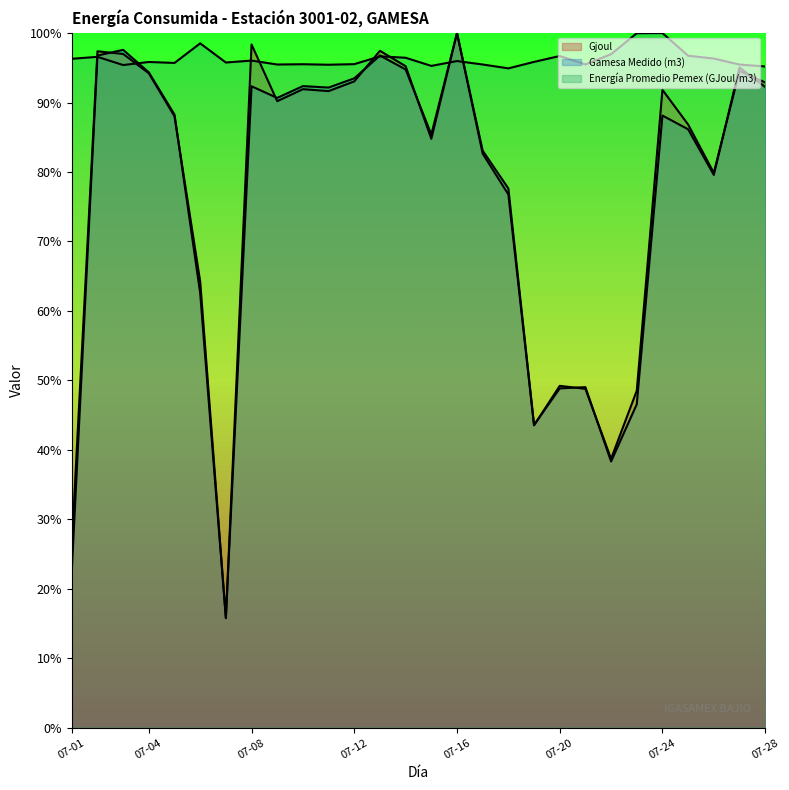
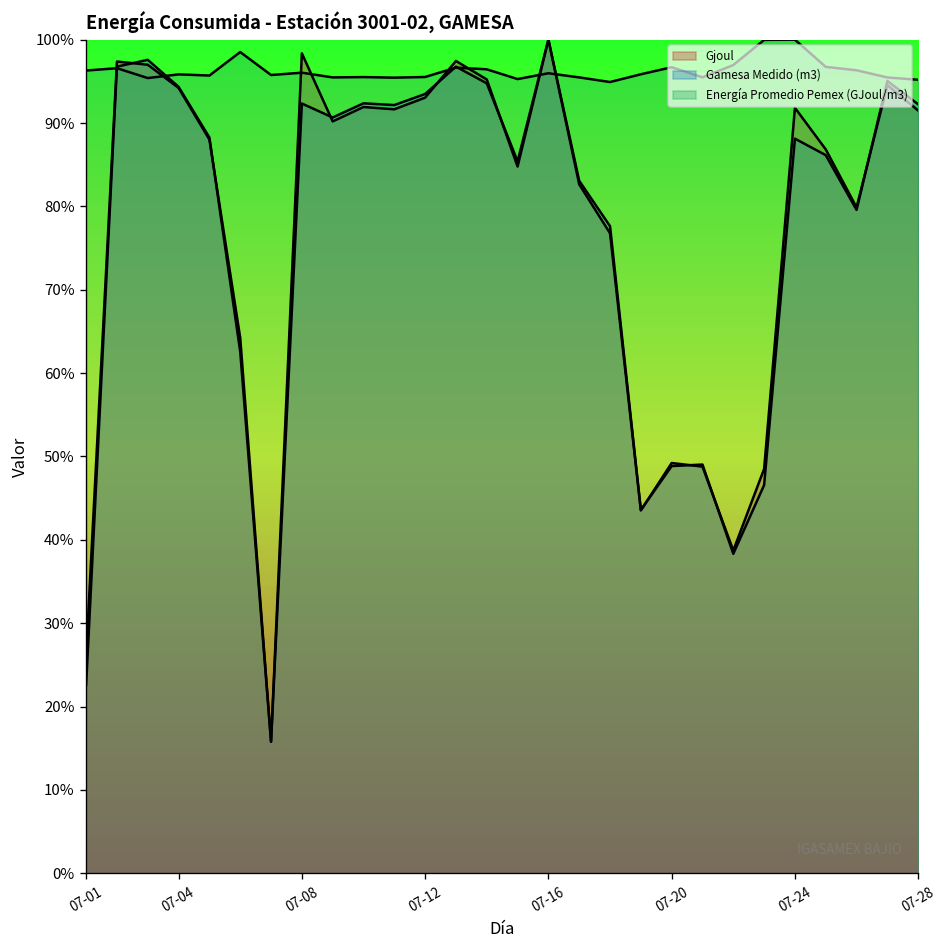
  {
    "Gjoul": {
      "07-01": "26%",
      "07-08": "98%",
      "07-12": "93%",
      "07-20": "49%",
      "07-24": "92%",
-     "07-28": "93%"
+     "07-28": "91%"
    }
  }
